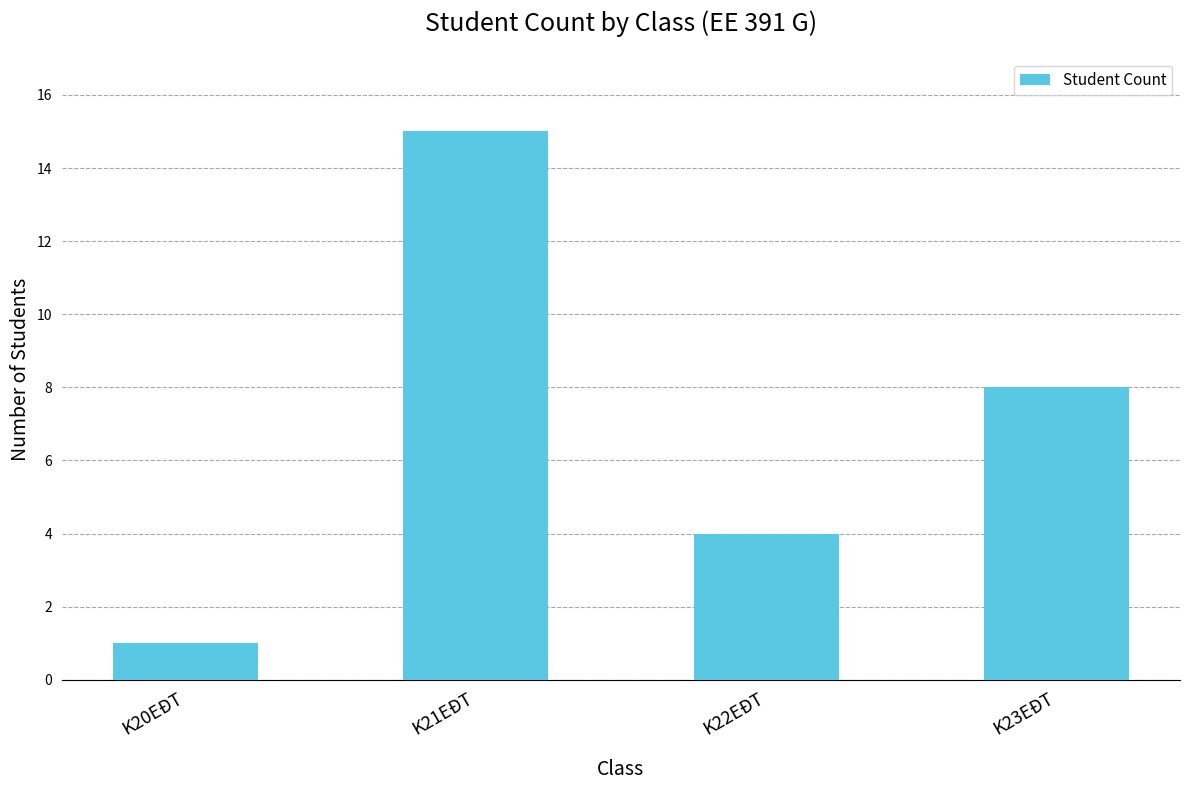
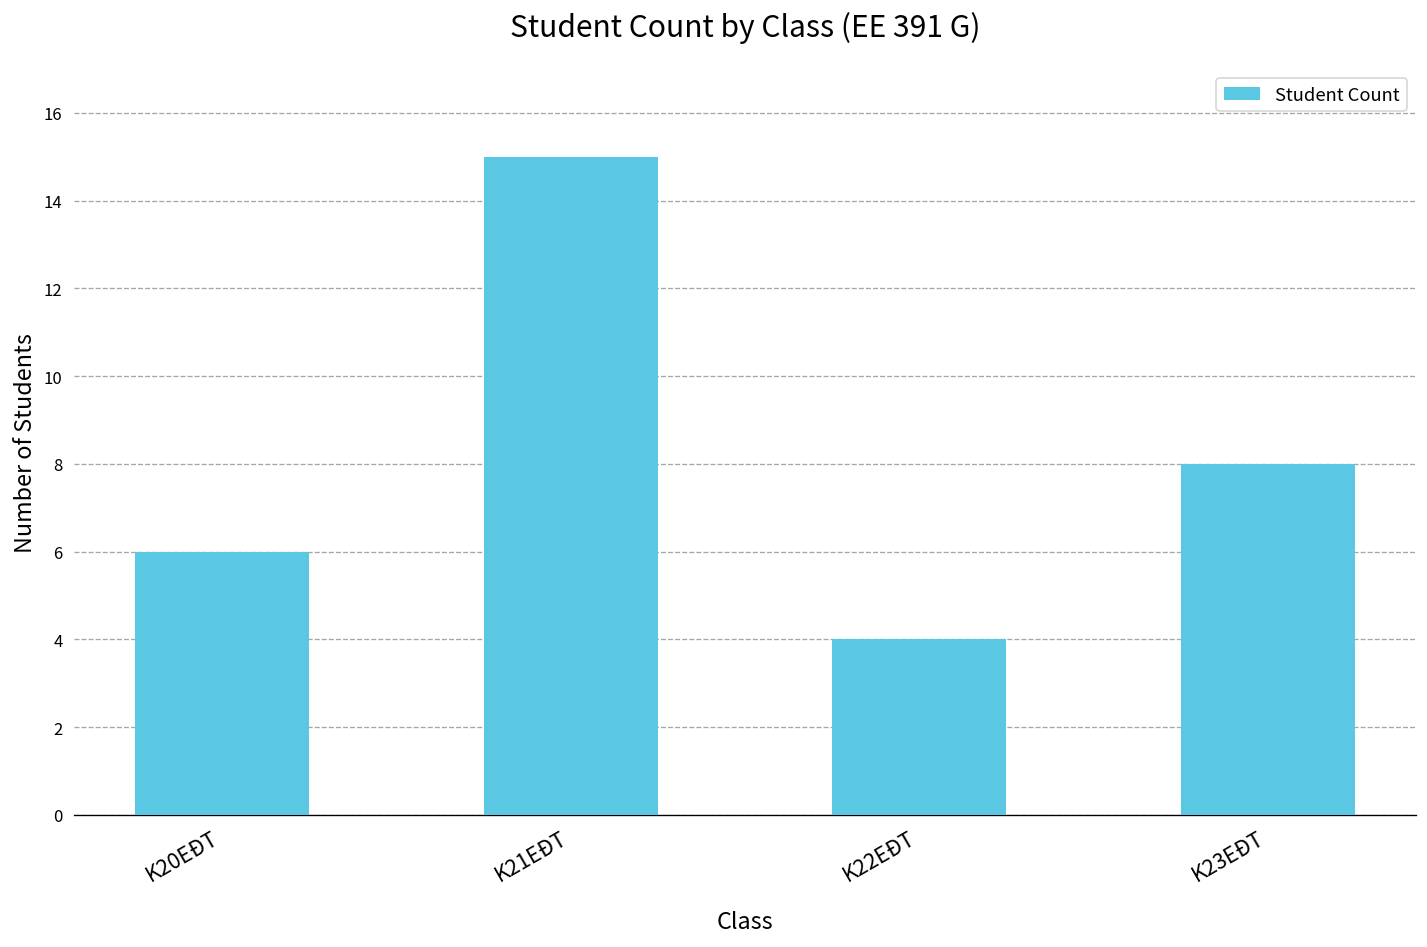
  {
-   "K20EĐT": 1,
+   "K20EĐT": 6,
    "K21EĐT": 15,
    "K22EĐT": 4,
    "K23EĐT": 8
  }
